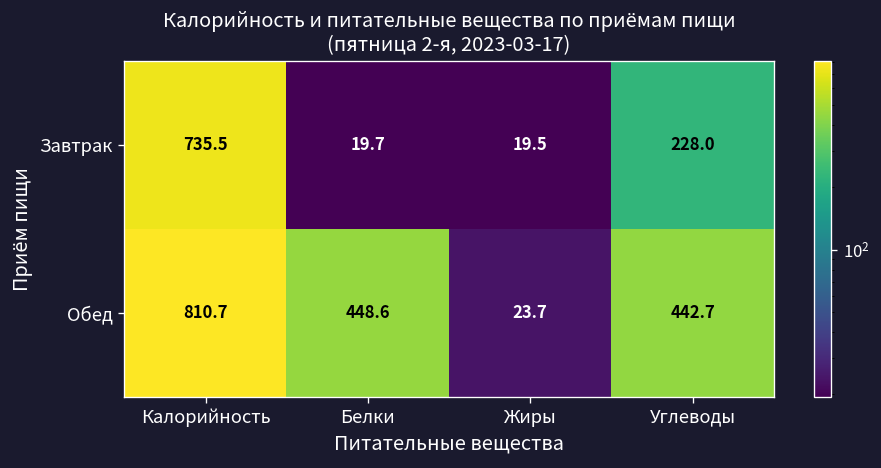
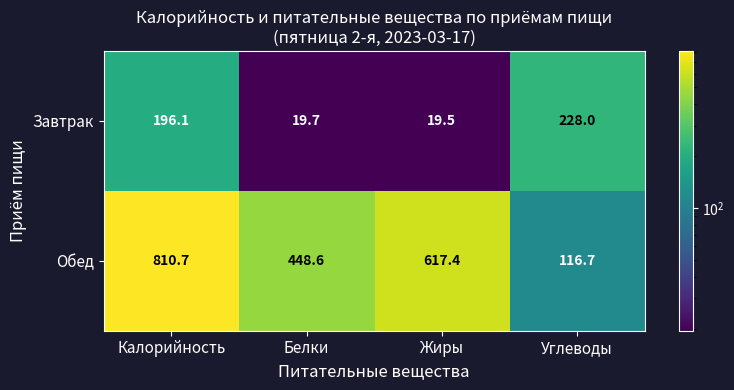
  {
    "Завтрак": {
-     "Калорийность": 735.5,
+     "Калорийность": 196.1,
      "Белки": 19.7,
      "Жиры": 19.5,
      "Углеводы": 228.0
    },
    "Обед": {
      "Калорийность": 810.7,
      "Белки": 448.6,
-     "Жиры": 23.7,
-     "Углеводы": 442.7
+     "Жиры": 617.4,
+     "Углеводы": 116.7
    }
  }
